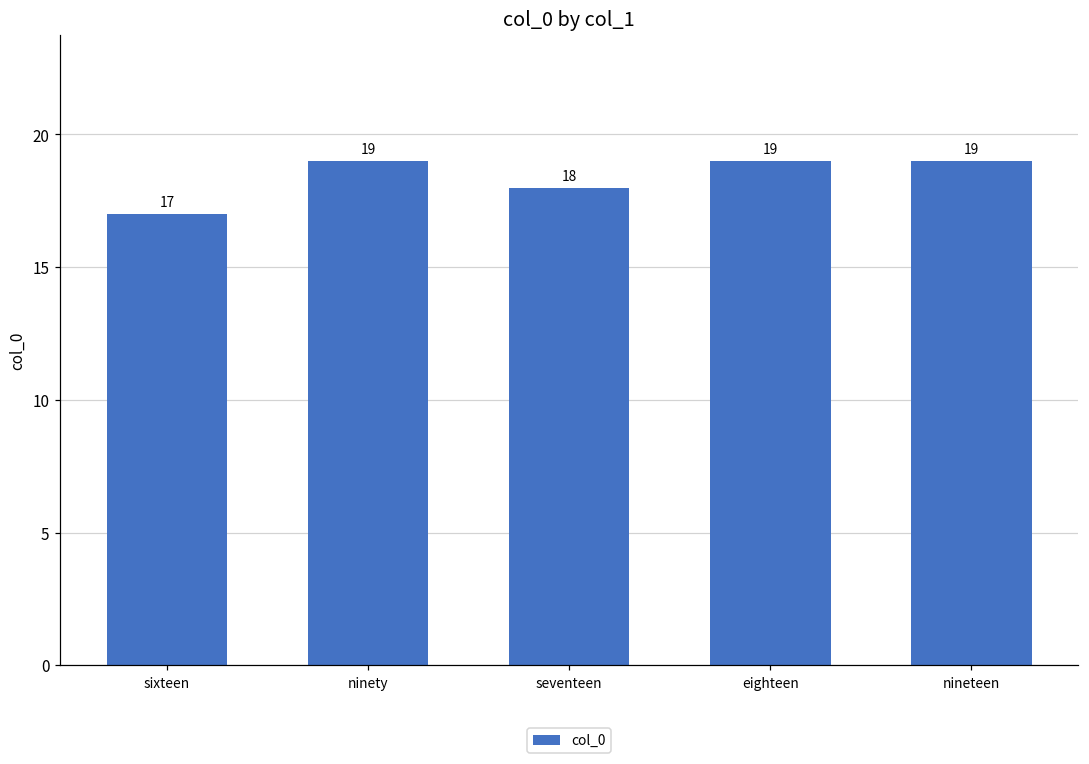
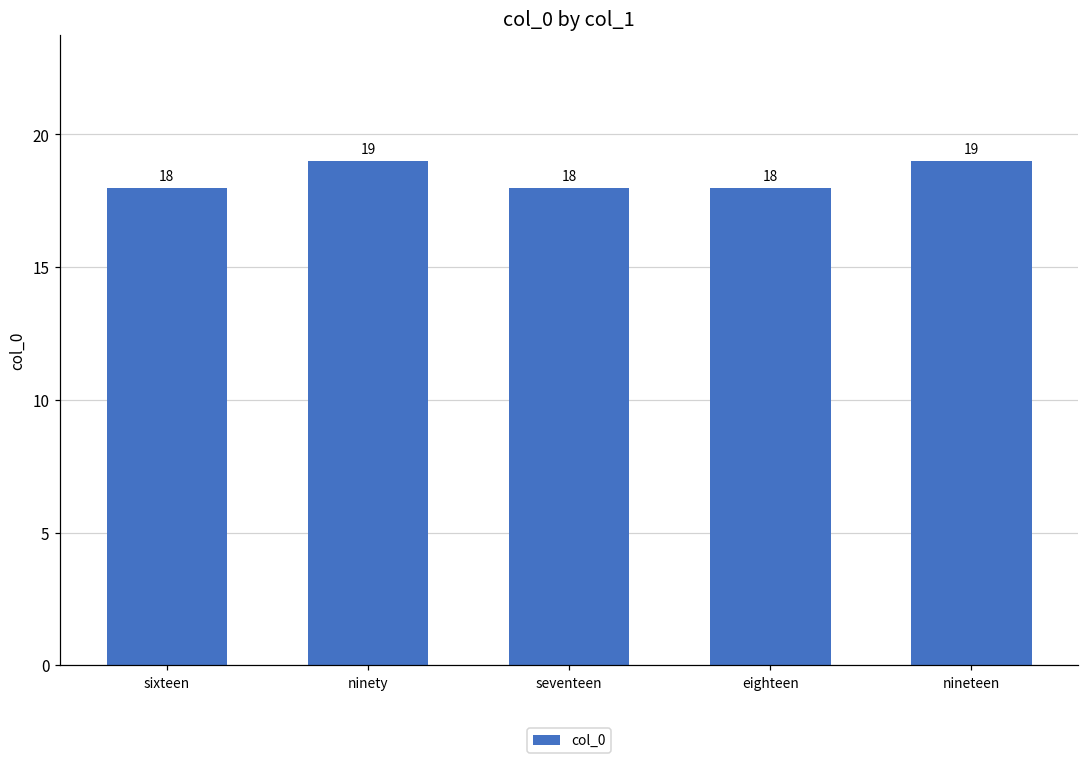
  {
-   "sixteen": 17,
+   "sixteen": 18,
    "ninety": 19,
    "seventeen": 18,
-   "eighteen": 19,
+   "eighteen": 18,
    "nineteen": 19
  }
